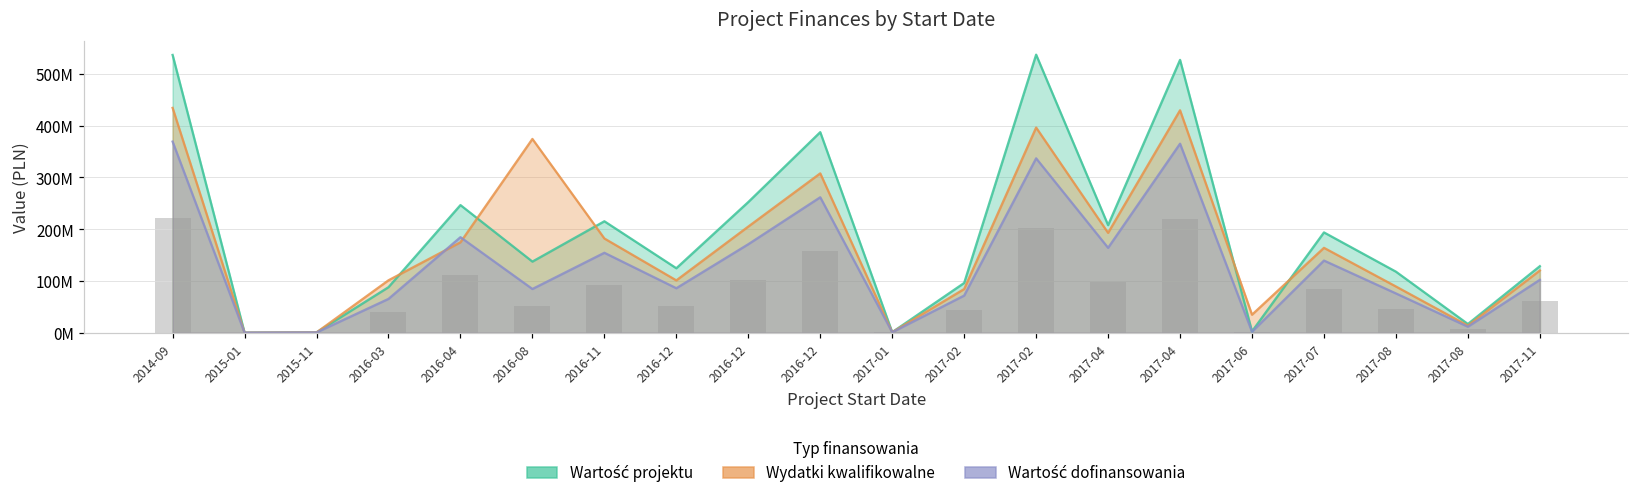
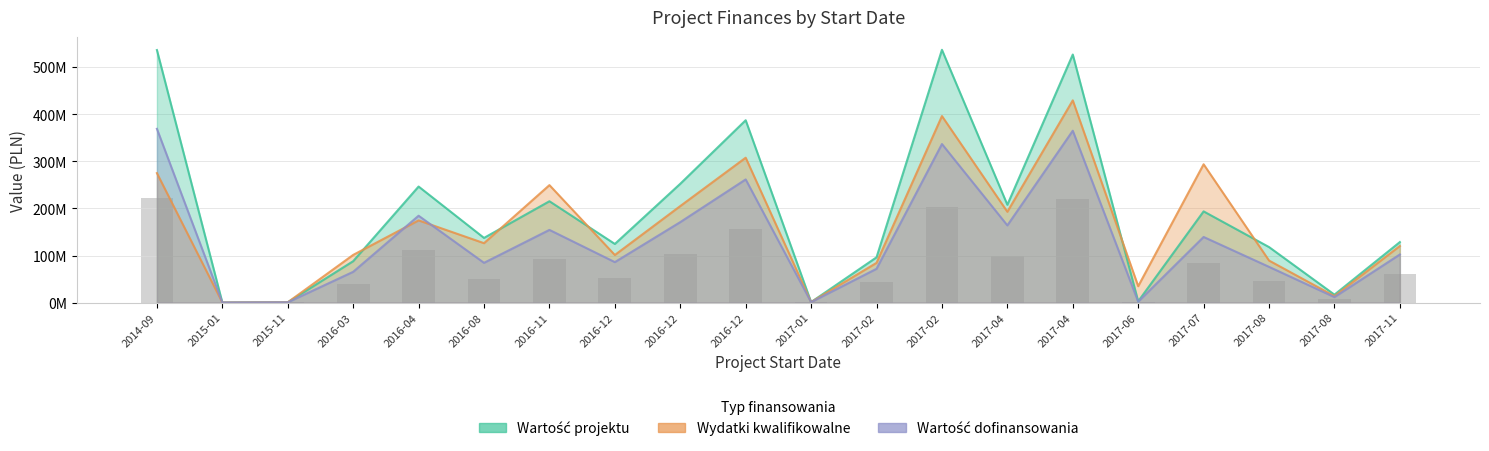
  {
    "Wydatki kwalifikowalne": {
-     "2014-09": 430000000,
+     "2014-09": 280000000,
      "2016-03": 100000000,
      "2016-04": 170000000,
-     "2016-08": 370000000,
-     "2016-11": 180000000,
+     "2016-08": 130000000,
+     "2016-11": 250000000,
      "2017-06": 30000000,
-     "2017-07": 160000000,
+     "2017-07": 290000000,
      "2017-11": 120000000
    }
  }
